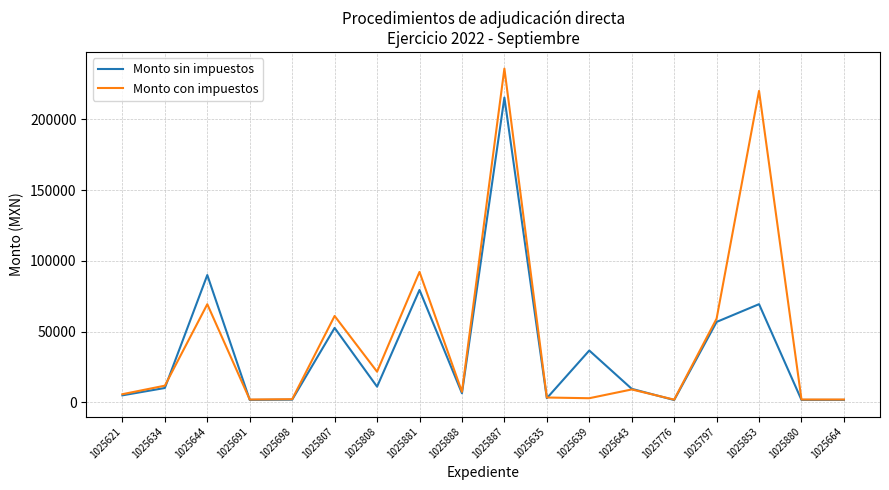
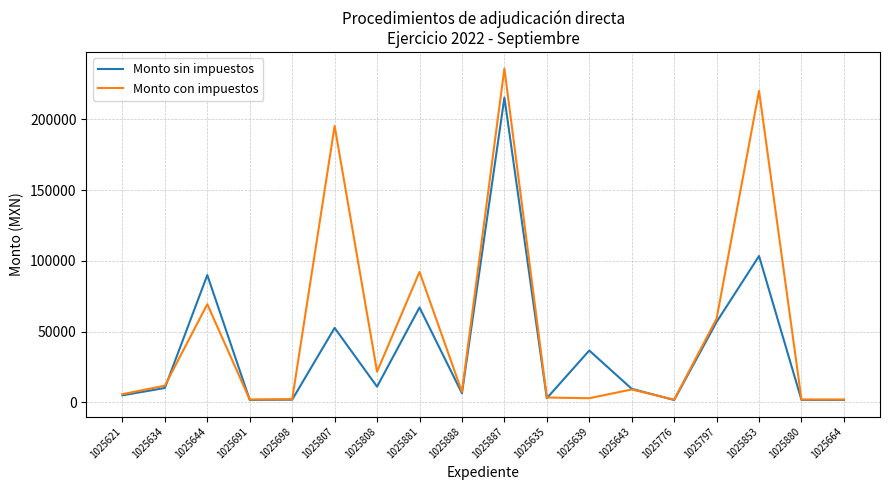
  {
    "Monto sin impuestos": {
      "1025644": 90000,
      "1025807": 53000,
      "1025808": 11000,
-     "1025881": 80000,
+     "1025881": 67000,
      "1025887": 215000,
      "1025639": 37000,
      "1025797": 57000,
-     "1025853": 69000
+     "1025853": 103000
    },
    "Monto con impuestos": {
      "1025644": 69000,
-     "1025807": 61000,
+     "1025807": 195000,
      "1025808": 22000,
      "1025881": 92000,
      "1025887": 236000,
      "1025639": 3000,
      "1025797": 59000,
      "1025853": 220000
    }
  }
